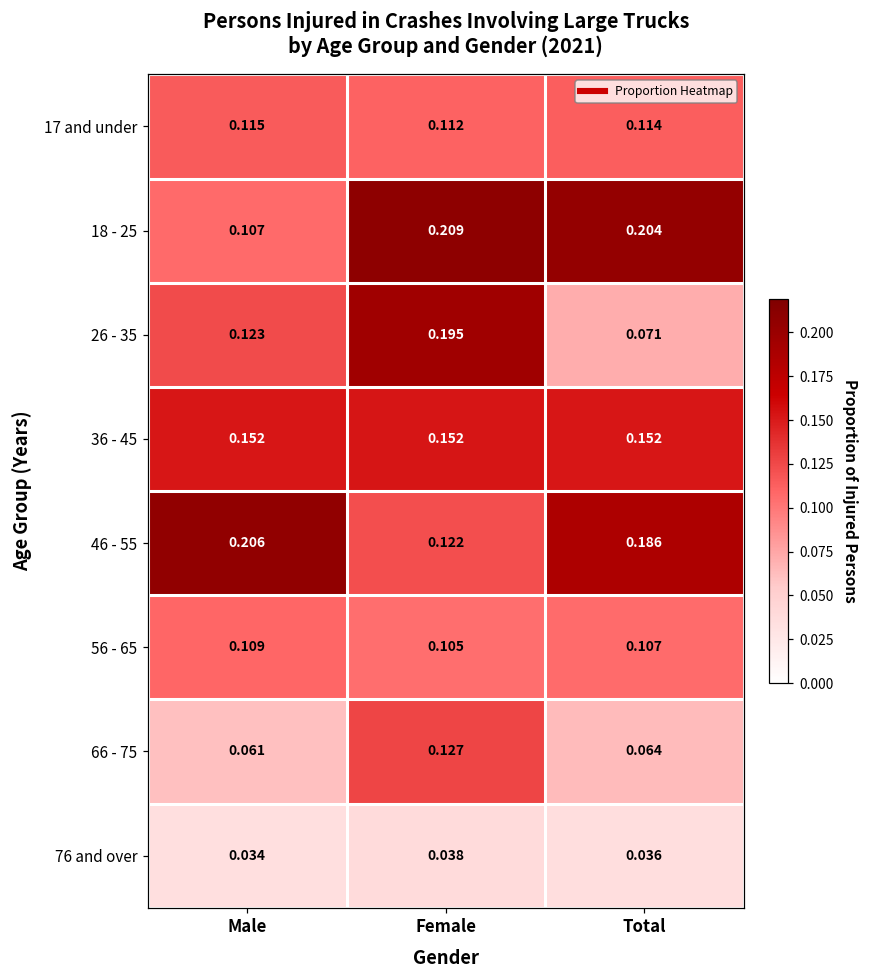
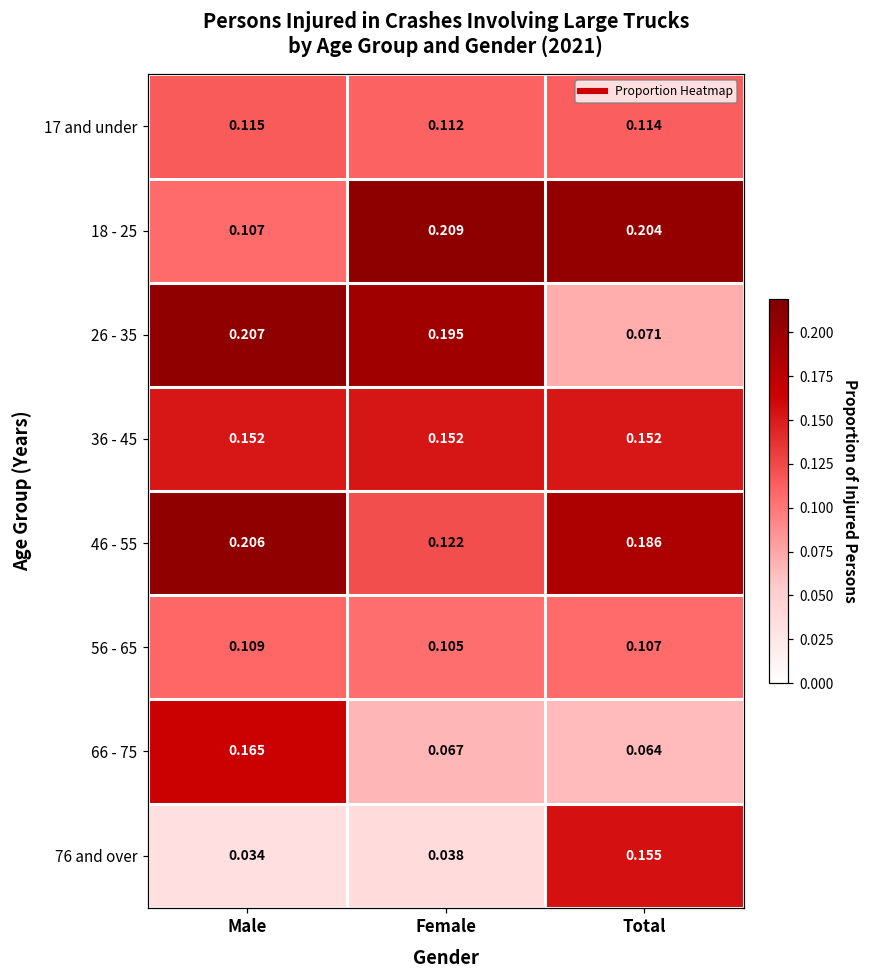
  {
    "17 and under": {
      "Male": 0.115,
      "Female": 0.112,
      "Total": 0.114
    },
    "18 - 25": {
      "Male": 0.107,
      "Female": 0.209,
      "Total": 0.204
    },
    "26 - 35": {
-     "Male": 0.123,
+     "Male": 0.207,
      "Female": 0.195,
      "Total": 0.071
    },
    "36 - 45": {
      "Male": 0.152,
      "Female": 0.152,
      "Total": 0.152
    },
    "46 - 55": {
      "Male": 0.206,
      "Female": 0.122,
      "Total": 0.186
    },
    "56 - 65": {
      "Male": 0.109,
      "Female": 0.105,
      "Total": 0.107
    },
    "66 - 75": {
-     "Male": 0.061,
-     "Female": 0.127,
+     "Male": 0.165,
+     "Female": 0.067,
      "Total": 0.064
    },
    "76 and over": {
      "Male": 0.034,
      "Female": 0.038,
-     "Total": 0.036
+     "Total": 0.155
    }
  }
